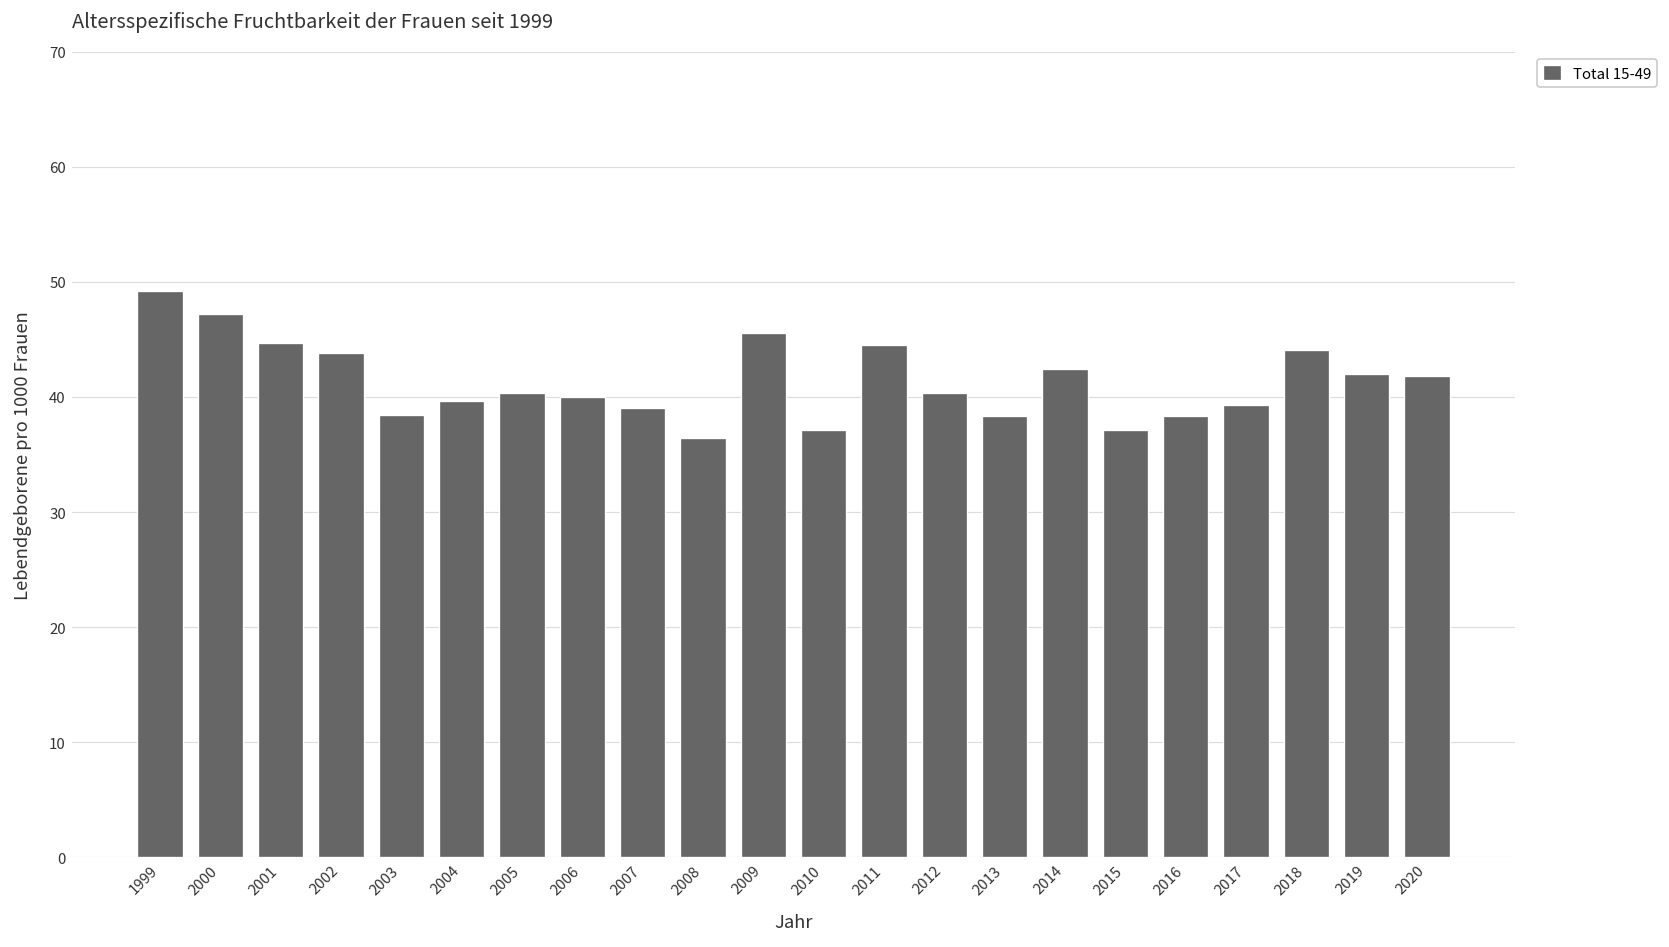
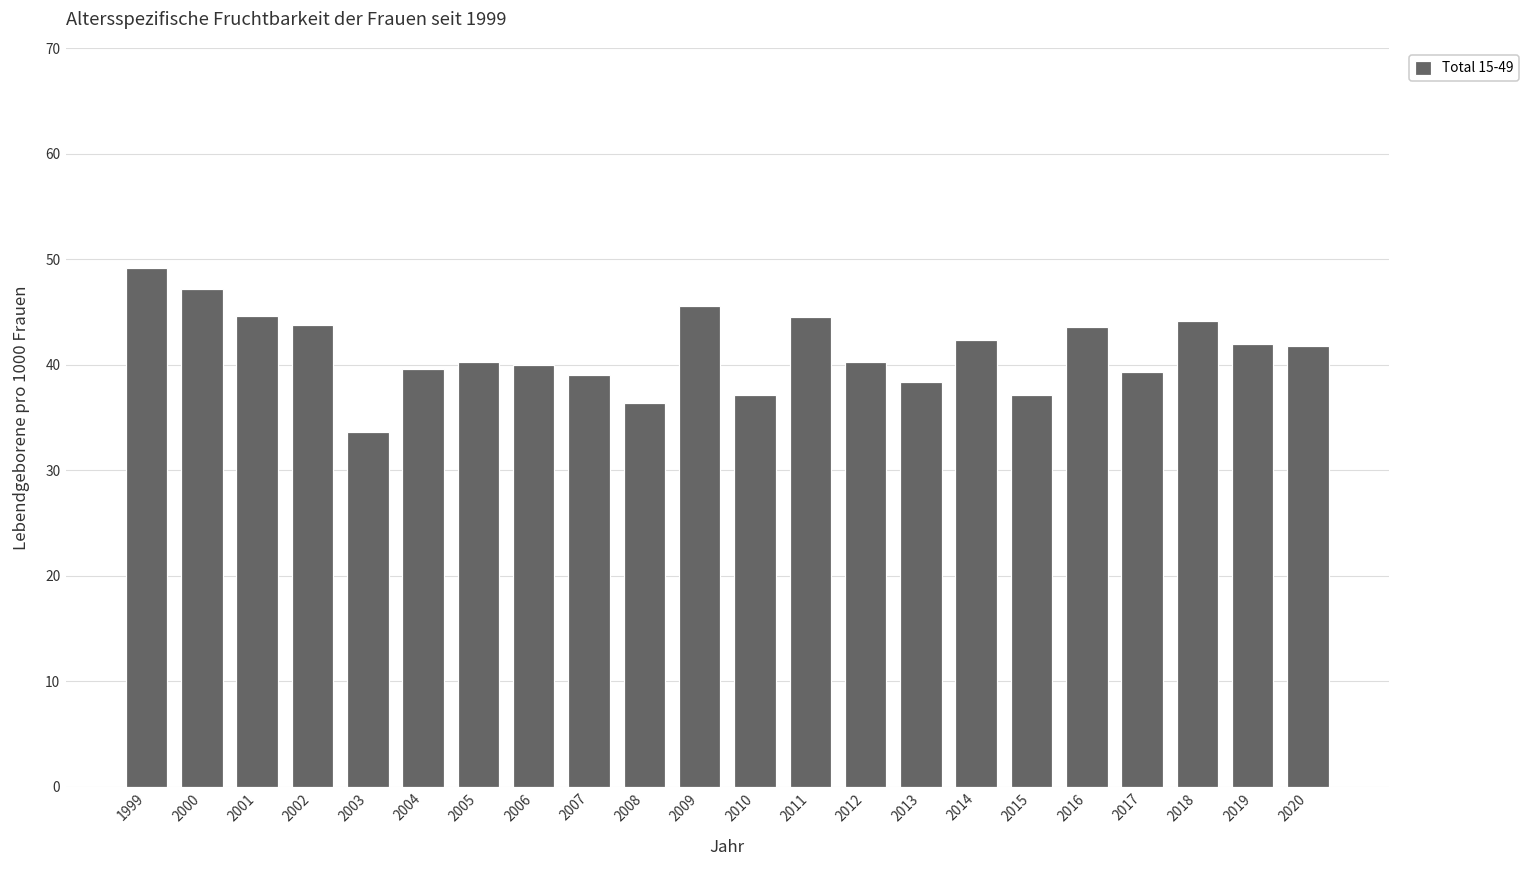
  {
    "1999": 49,
    "2000": 47,
    "2001": 45,
    "2002": 44,
-   "2003": 38,
+   "2003": 34,
    "2004": 40,
    "2005": 40,
    "2006": 40,
    "2007": 39,
    "2008": 36,
    "2009": 46,
    "2010": 37,
    "2011": 45,
    "2012": 40,
    "2013": 38,
    "2014": 42,
    "2015": 37,
-   "2016": 38,
+   "2016": 44,
    "2017": 39,
    "2018": 44,
    "2019": 42,
    "2020": 42
  }
